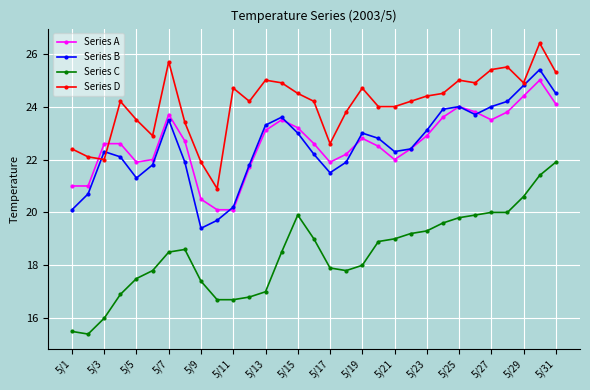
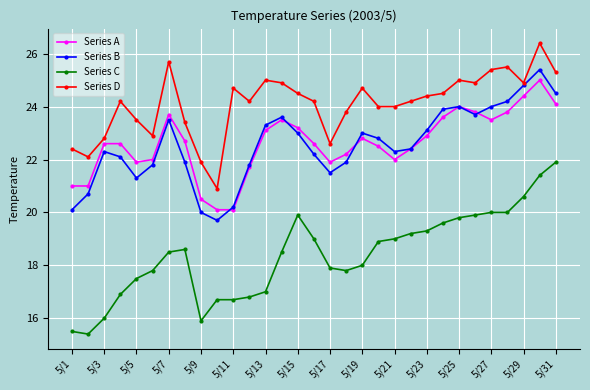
  {
    "Series A": {
      "5/1": 21.0,
      "5/3": 22.6,
      "5/5": 21.9,
      "5/7": 23.7,
      "5/9": 20.5,
      "5/11": 20.1,
      "5/13": 23.1,
      "5/15": 23.2,
      "5/17": 21.9,
      "5/19": 22.8,
      "5/21": 22.0,
      "5/23": 22.9,
      "5/27": 23.5,
      "5/29": 24.4,
      "5/31": 24.1
    },
    "Series B": {
      "5/1": 20.1,
      "5/3": 22.3,
      "5/5": 21.3,
      "5/7": 23.5,
-     "5/9": 19.4,
+     "5/9": 20.0,
      "5/11": 20.2,
      "5/13": 23.3,
      "5/15": 23.0,
      "5/17": 21.5,
      "5/19": 23.0,
      "5/21": 22.3,
      "5/23": 23.1,
      "5/27": 24.0,
      "5/29": 24.8,
      "5/31": 24.5
    },
    "Series C": {
      "5/1": 15.5,
      "5/3": 16.0,
      "5/5": 17.5,
      "5/7": 18.5,
-     "5/9": 17.4,
+     "5/9": 15.9,
      "5/11": 16.7,
      "5/13": 17.0,
      "5/15": 19.9,
      "5/17": 17.9,
      "5/19": 18.0,
      "5/21": 19.0,
      "5/23": 19.3,
      "5/25": 19.8,
      "5/27": 20.0,
      "5/29": 20.6,
      "5/31": 21.9
    },
    "Series D": {
      "5/1": 22.4,
-     "5/3": 22.0,
+     "5/3": 22.8,
      "5/5": 23.5,
      "5/7": 25.7,
      "5/9": 21.9,
      "5/11": 24.7,
      "5/13": 25.0,
      "5/15": 24.5,
      "5/17": 22.6,
      "5/19": 24.7,
      "5/21": 24.0,
      "5/23": 24.4,
      "5/25": 25.0,
      "5/27": 25.4,
      "5/29": 24.9,
      "5/31": 25.3
    }
  }
